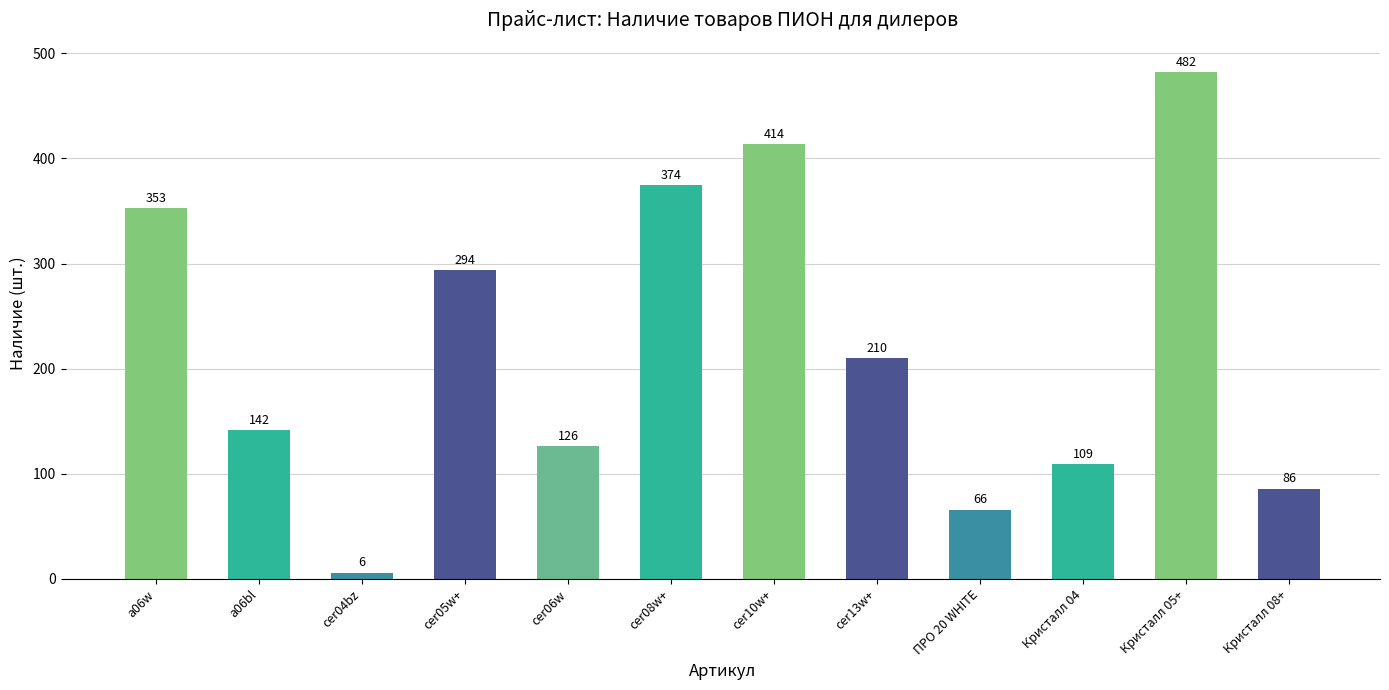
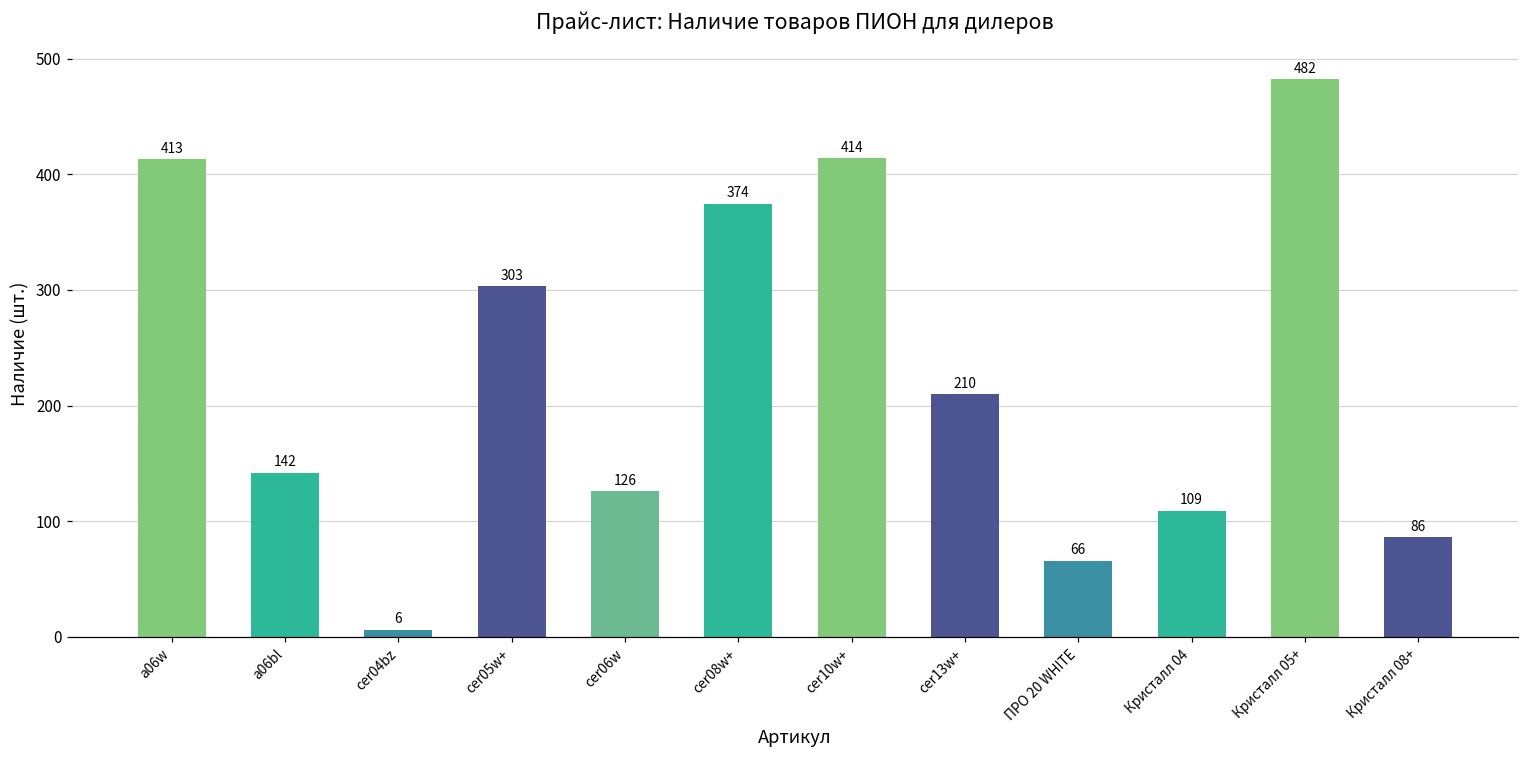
  {
-   "a06w": 353,
+   "a06w": 413,
    "a06bl": 142,
    "cer04bz": 6,
-   "cer05w+": 294,
+   "cer05w+": 303,
    "cer06w": 126,
    "cer08w+": 374,
    "cer10w+": 414,
    "cer13w+": 210,
    "ПРО 20 WHITE": 66,
    "Кристалл 04": 109,
    "Кристалл 05+": 482,
    "Кристалл 08+": 86
  }
